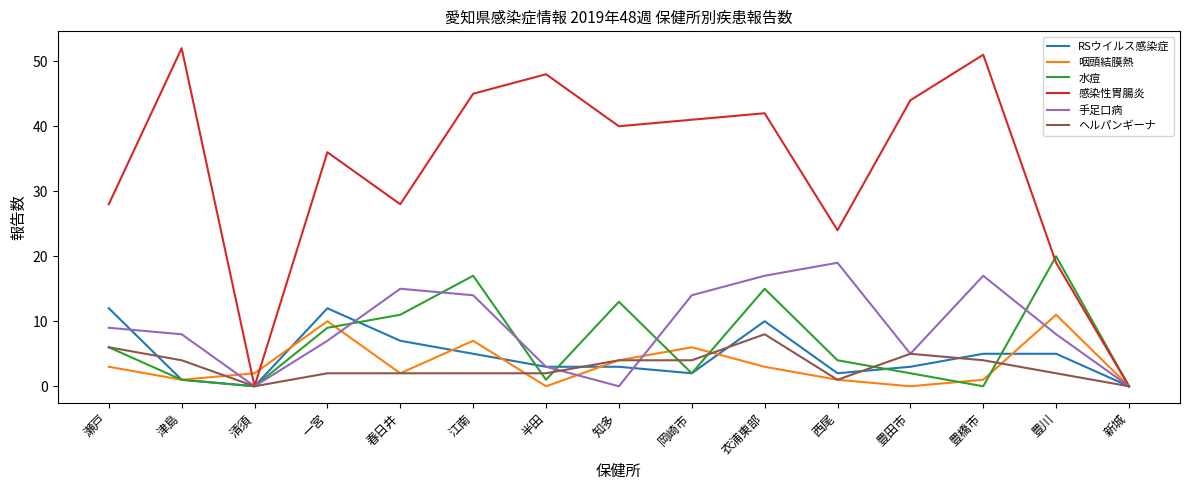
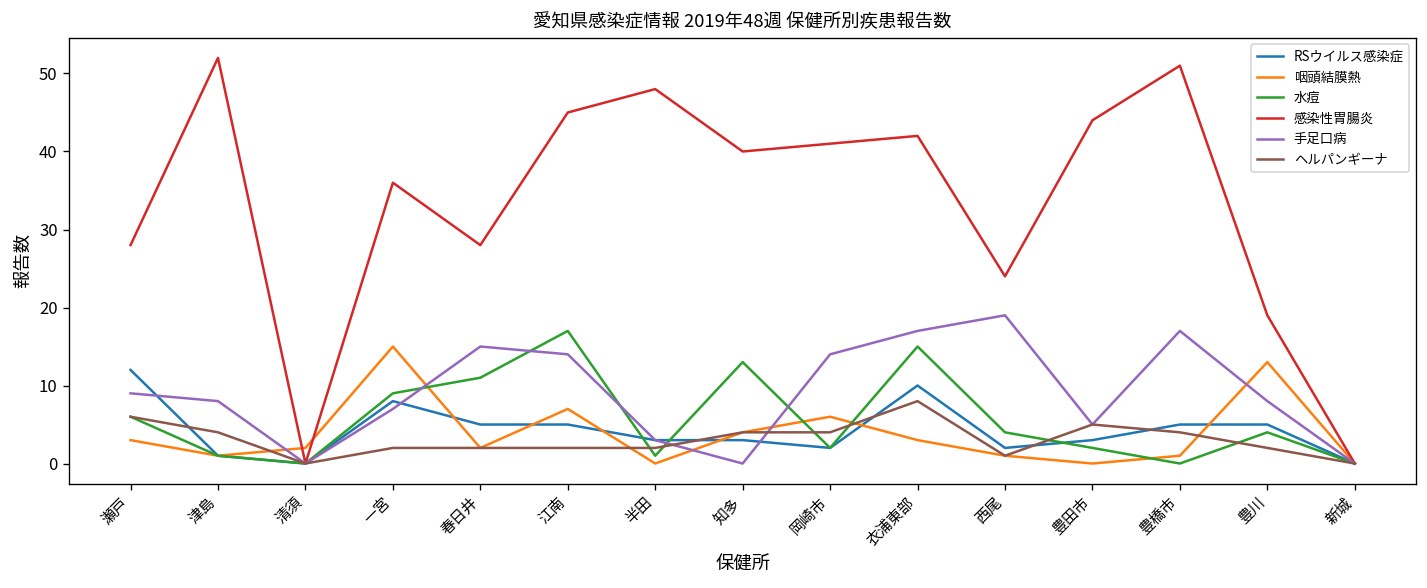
  {
    "RSウイルス感染症": {
      "瀬戸": 12,
-     "一宮": 12,
-     "春日井": 7,
+     "一宮": 8,
+     "春日井": 5,
      "江南": 5,
      "知多": 3,
      "衣浦東部": 10,
      "西尾": 2,
      "豊田市": 3,
      "豊橋市": 5,
      "豊川": 5
    },
    "咽頭結膜熱": {
      "瀬戸": 3,
      "清須": 2,
-     "一宮": 10,
+     "一宮": 15,
      "江南": 7,
      "半田": 0,
      "岡崎市": 6,
      "衣浦東部": 3,
      "豊田市": 0,
      "豊橋市": 1,
-     "豊川": 11
+     "豊川": 13
    },
    "水痘": {
      "一宮": 9,
      "春日井": 11,
      "江南": 17,
      "半田": 1,
      "知多": 13,
      "衣浦東部": 15,
      "西尾": 4,
      "豊田市": 2,
      "豊橋市": 0,
-     "豊川": 20
+     "豊川": 4
    },
    "感染性胃腸炎": {
      "瀬戸": 28,
      "津島": 52,
      "一宮": 36,
      "春日井": 28,
      "江南": 45,
      "半田": 48,
      "知多": 40,
      "岡崎市": 41,
      "衣浦東部": 42,
      "西尾": 24,
      "豊田市": 44,
      "豊橋市": 51,
      "豊川": 19
    },
    "手足口病": {
      "瀬戸": 9,
      "津島": 8,
      "一宮": 7,
      "春日井": 15,
      "江南": 14,
      "知多": 0,
      "岡崎市": 14,
      "衣浦東部": 17,
      "西尾": 19,
      "豊橋市": 17,
      "豊川": 8
    },
    "ヘルパンギーナ": {
      "津島": 4,
      "一宮": 2,
      "江南": 2,
      "半田": 2,
      "岡崎市": 4,
      "衣浦東部": 8,
      "豊橋市": 4,
      "豊川": 2
    }
  }
